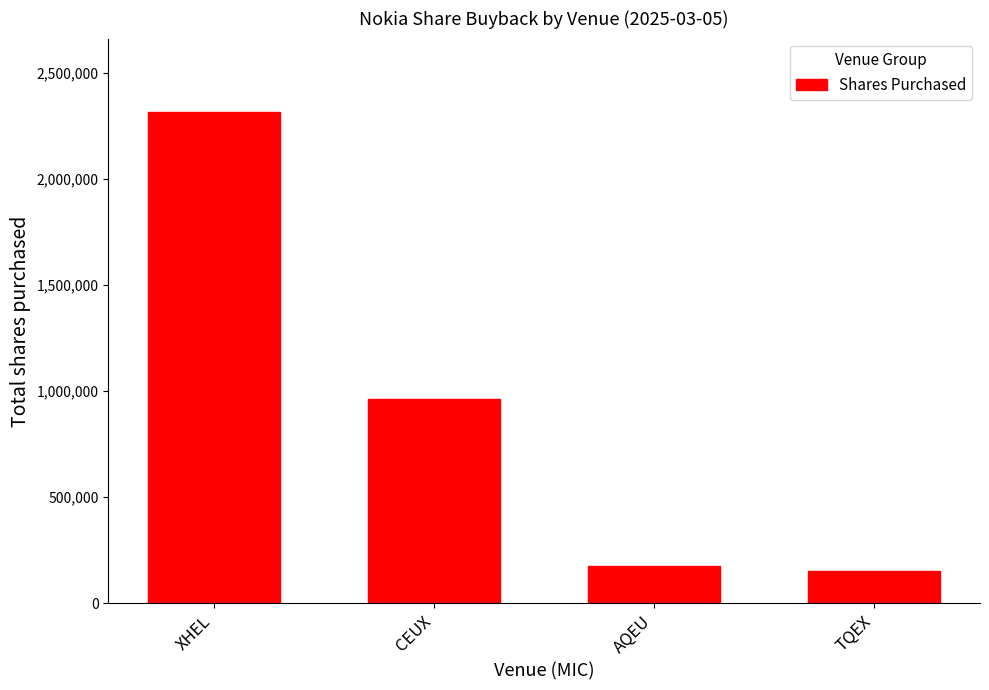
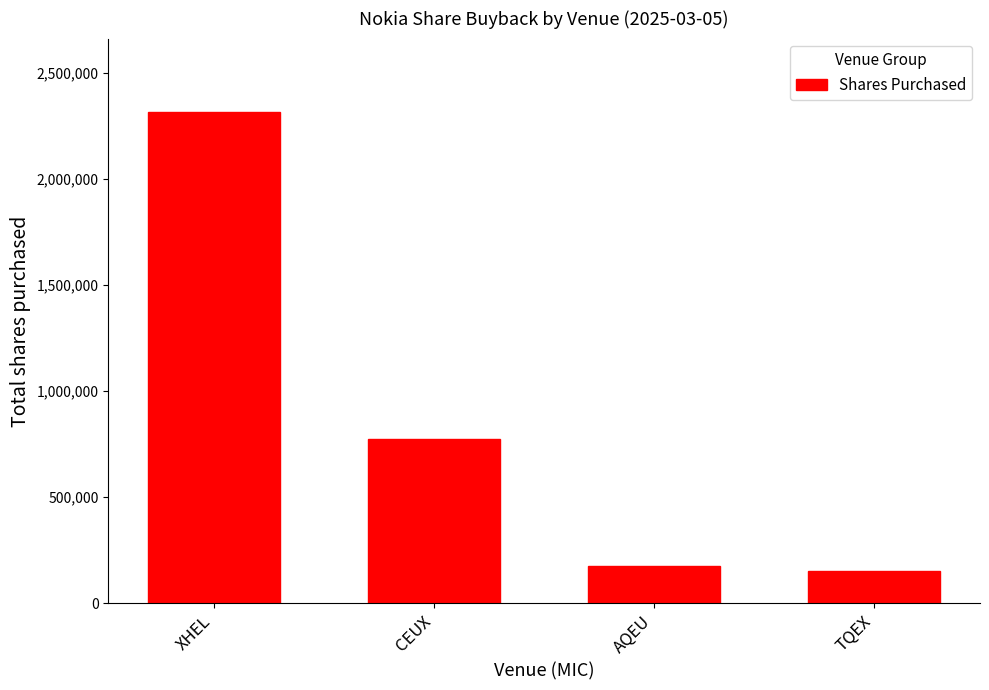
  {
    "XHEL": "2,310,000",
-   "CEUX": "960,000",
+   "CEUX": "770,000",
    "AQEU": "180,000",
    "TQEX": "150,000"
  }
